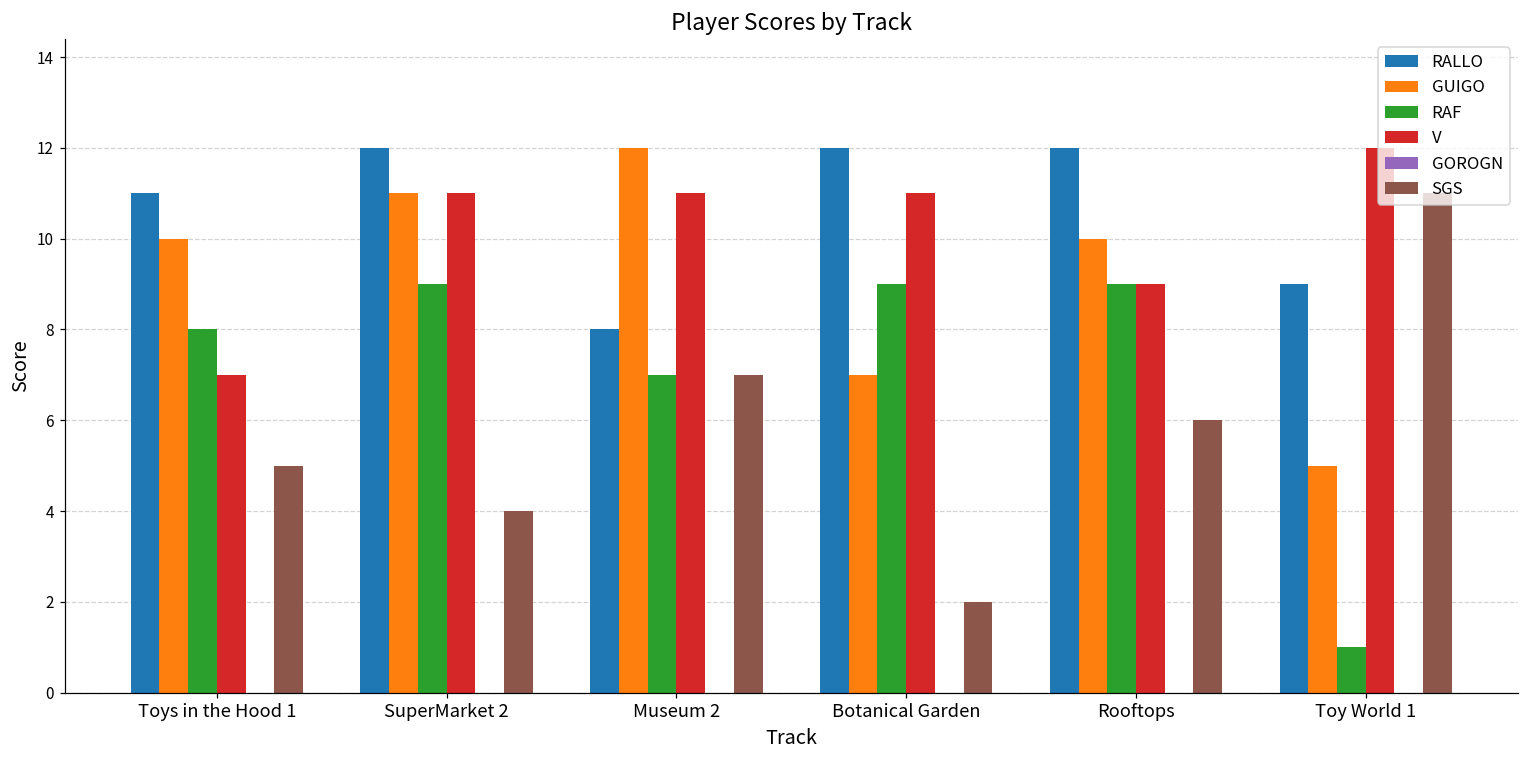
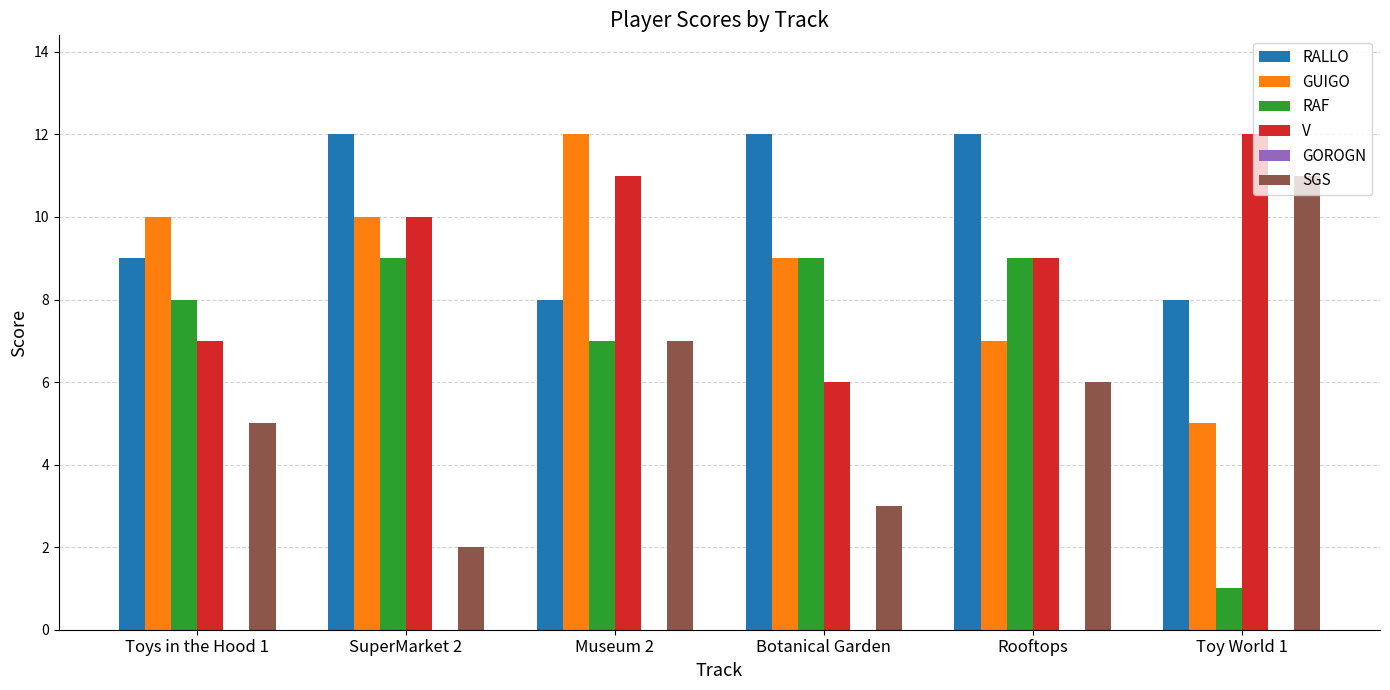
  {
    "RALLO": {
-     "Toys in the Hood 1": 11,
+     "Toys in the Hood 1": 9,
      "SuperMarket 2": 12,
      "Museum 2": 8,
      "Botanical Garden": 12,
      "Rooftops": 12,
-     "Toy World 1": 9
+     "Toy World 1": 8
    },
    "GUIGO": {
      "Toys in the Hood 1": 10,
-     "SuperMarket 2": 11,
+     "SuperMarket 2": 10,
      "Museum 2": 12,
-     "Botanical Garden": 7,
-     "Rooftops": 10,
+     "Botanical Garden": 9,
+     "Rooftops": 7,
      "Toy World 1": 5
    },
    "RAF": {
      "Toys in the Hood 1": 8,
      "SuperMarket 2": 9,
      "Museum 2": 7,
      "Botanical Garden": 9,
      "Rooftops": 9,
      "Toy World 1": 1
    },
    "V": {
      "Toys in the Hood 1": 7,
-     "SuperMarket 2": 11,
+     "SuperMarket 2": 10,
      "Museum 2": 11,
-     "Botanical Garden": 11,
+     "Botanical Garden": 6,
      "Rooftops": 9
    },
    "GOROGN": {
      "Toys in the Hood 1": 0,
      "SuperMarket 2": 0,
      "Museum 2": 0,
      "Botanical Garden": 0,
      "Rooftops": 0,
      "Toy World 1": 0
    },
    "SGS": {
      "Toys in the Hood 1": 5,
-     "SuperMarket 2": 4,
+     "SuperMarket 2": 2,
      "Museum 2": 7,
-     "Botanical Garden": 2,
+     "Botanical Garden": 3,
      "Rooftops": 6
    }
  }
